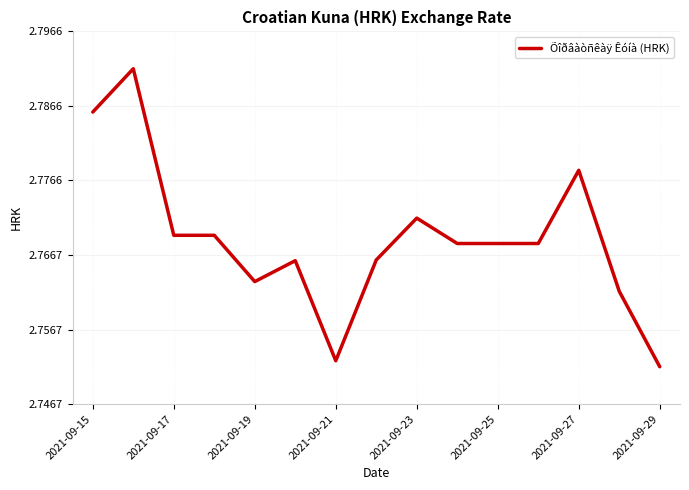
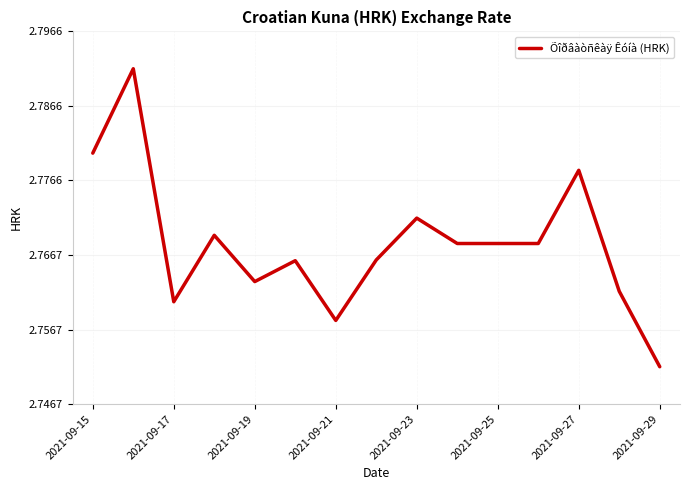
  {
-   "2021-09-15": 2.786,
-   "2021-09-17": 2.769,
+   "2021-09-15": 2.780,
+   "2021-09-17": 2.760,
    "2021-09-19": 2.763,
-   "2021-09-21": 2.753,
+   "2021-09-21": 2.758,
    "2021-09-23": 2.772,
    "2021-09-25": 2.768,
    "2021-09-27": 2.778,
    "2021-09-29": 2.752
  }
